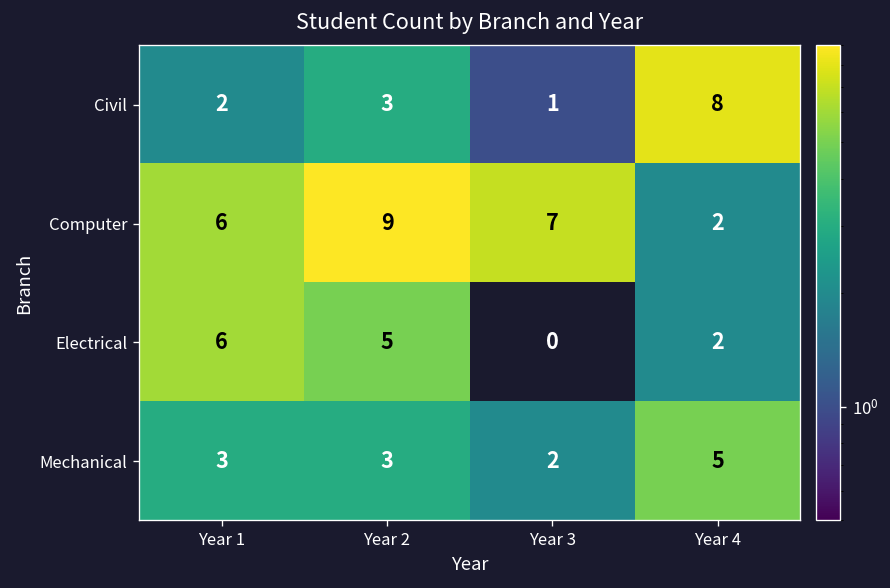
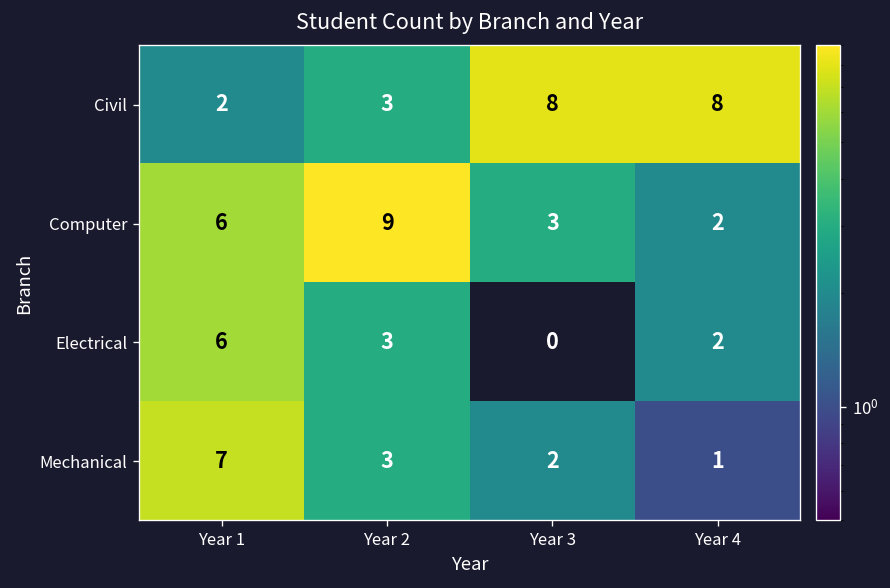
  {
    "Civil": {
      "Year 1": 2,
      "Year 2": 3,
-     "Year 3": 1,
+     "Year 3": 8,
      "Year 4": 8
    },
    "Computer": {
      "Year 1": 6,
      "Year 2": 9,
-     "Year 3": 7,
+     "Year 3": 3,
      "Year 4": 2
    },
    "Electrical": {
      "Year 1": 6,
-     "Year 2": 5,
+     "Year 2": 3,
      "Year 3": 0,
      "Year 4": 2
    },
    "Mechanical": {
-     "Year 1": 3,
+     "Year 1": 7,
      "Year 2": 3,
      "Year 3": 2,
-     "Year 4": 5
+     "Year 4": 1
    }
  }
